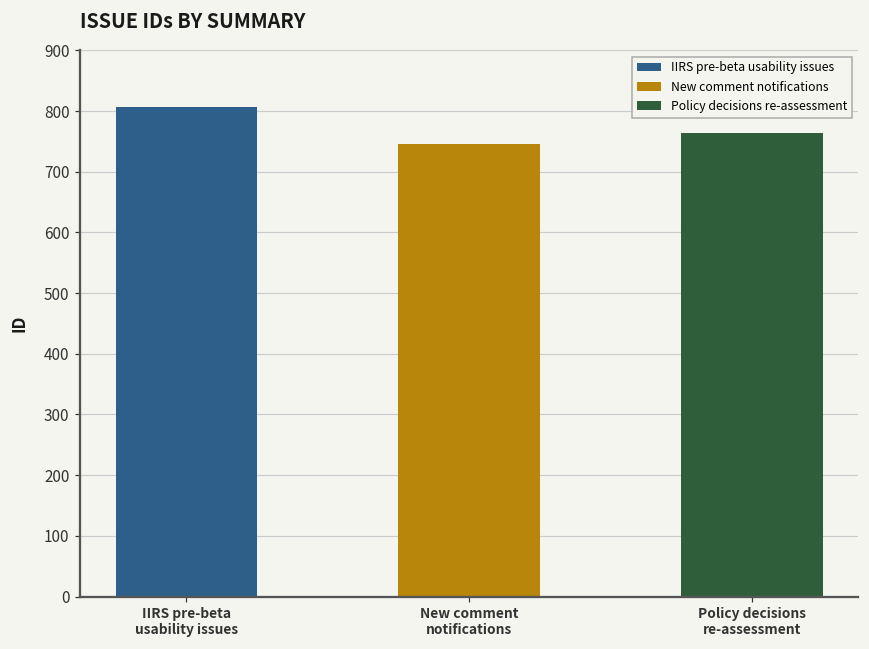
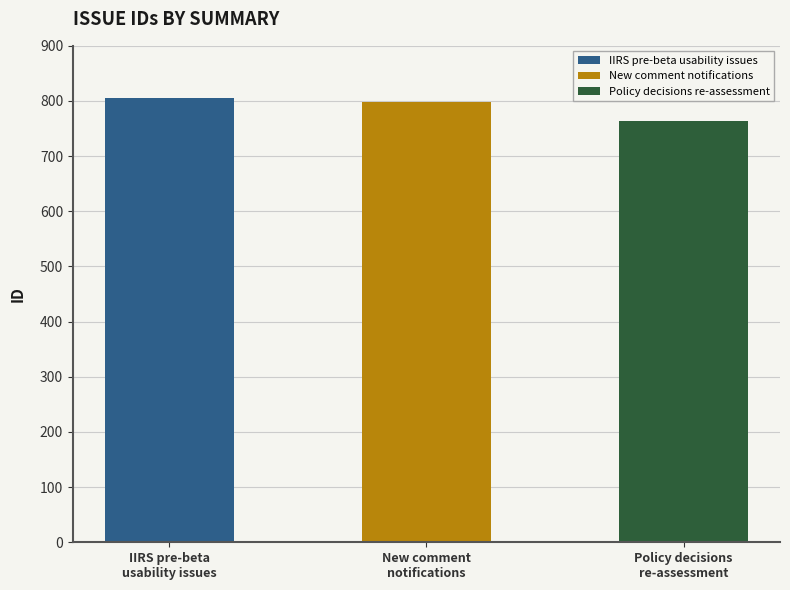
  {
    "IIRS pre-beta usability issues": 810,
-   "New comment notifications": 750,
+   "New comment notifications": 800,
    "Policy decisions re-assessment": 760
  }
